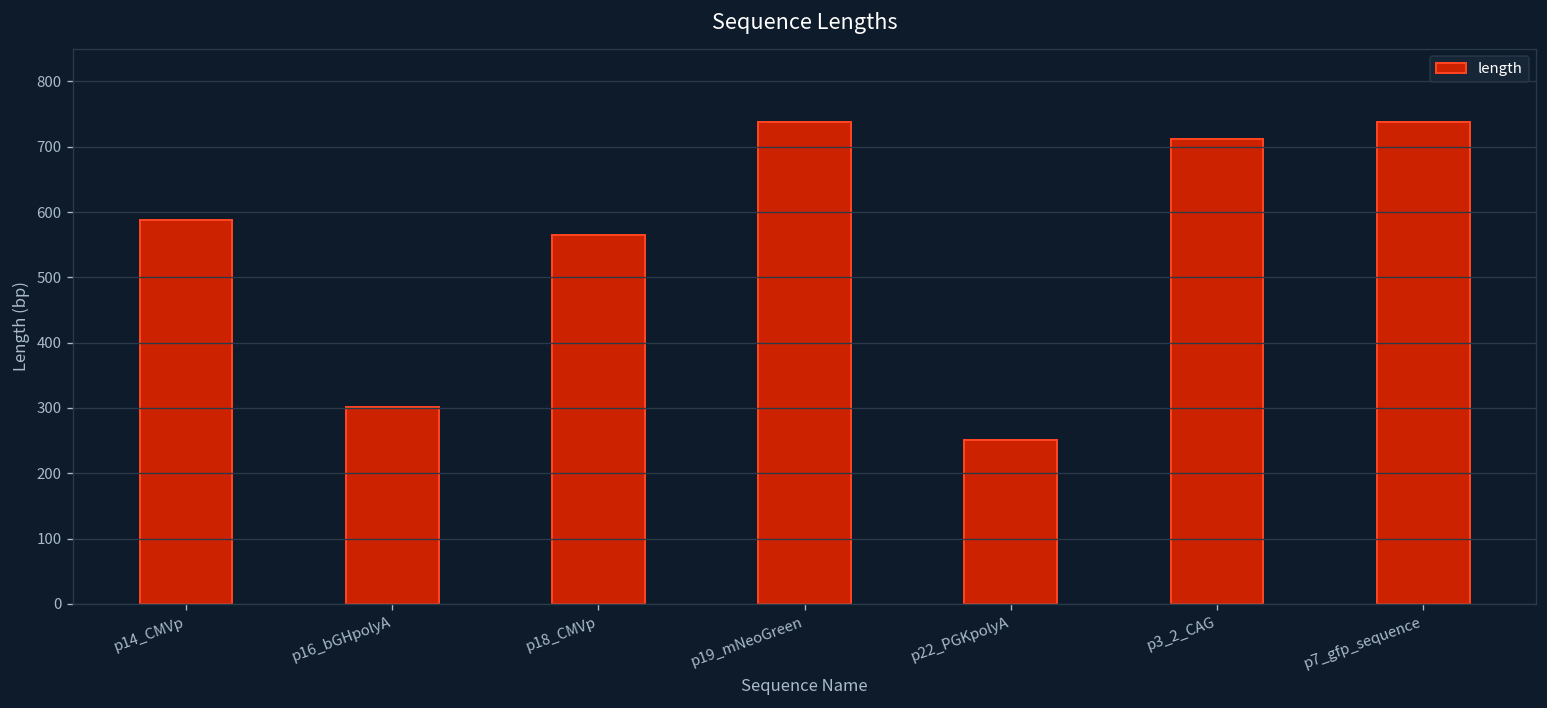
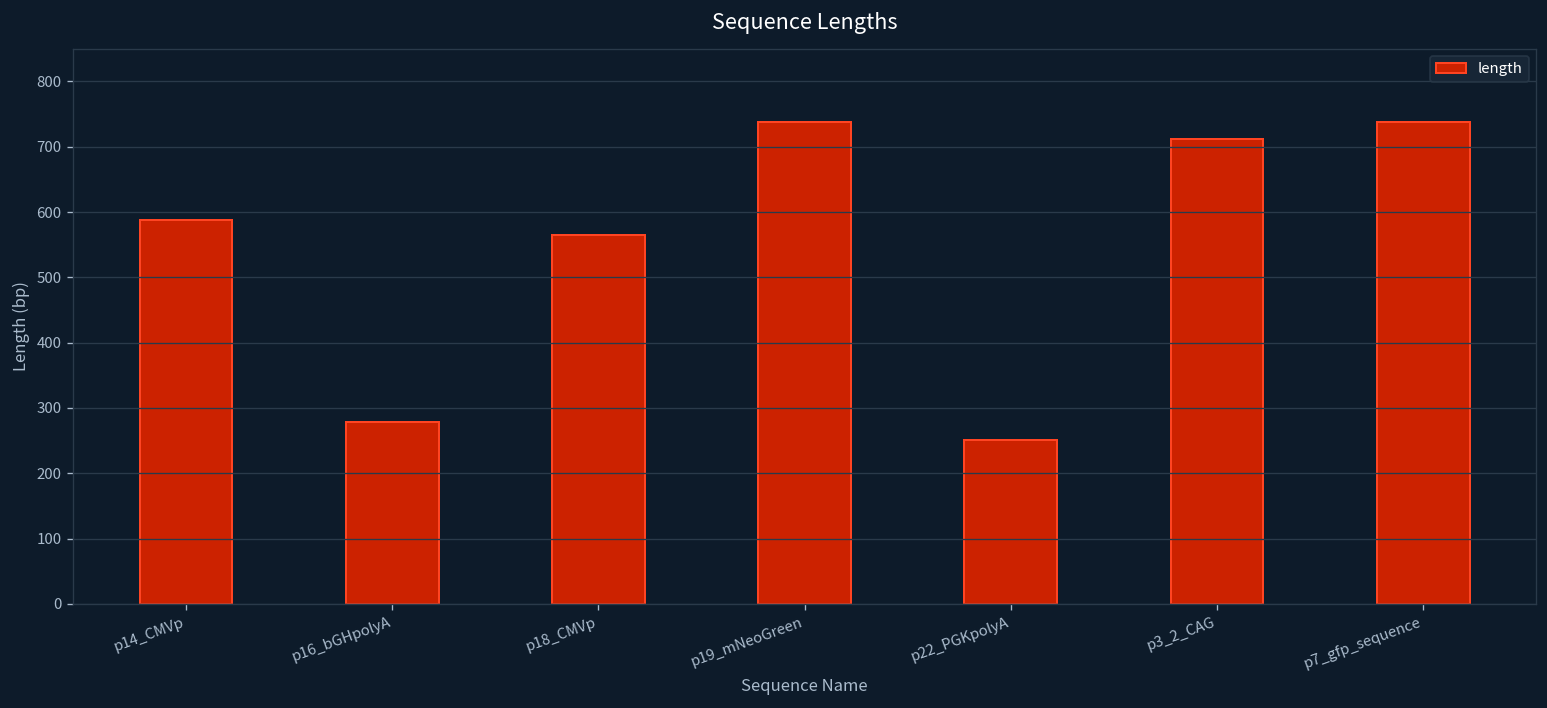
  {
    "p14_CMVp": 590,
-   "p16_bGHpolyA": 300,
+   "p16_bGHpolyA": 280,
    "p18_CMVp": 570,
    "p19_mNeoGreen": 740,
    "p22_PGKpolyA": 250,
    "p3_2_CAG": 710,
    "p7_gfp_sequence": 740
  }
